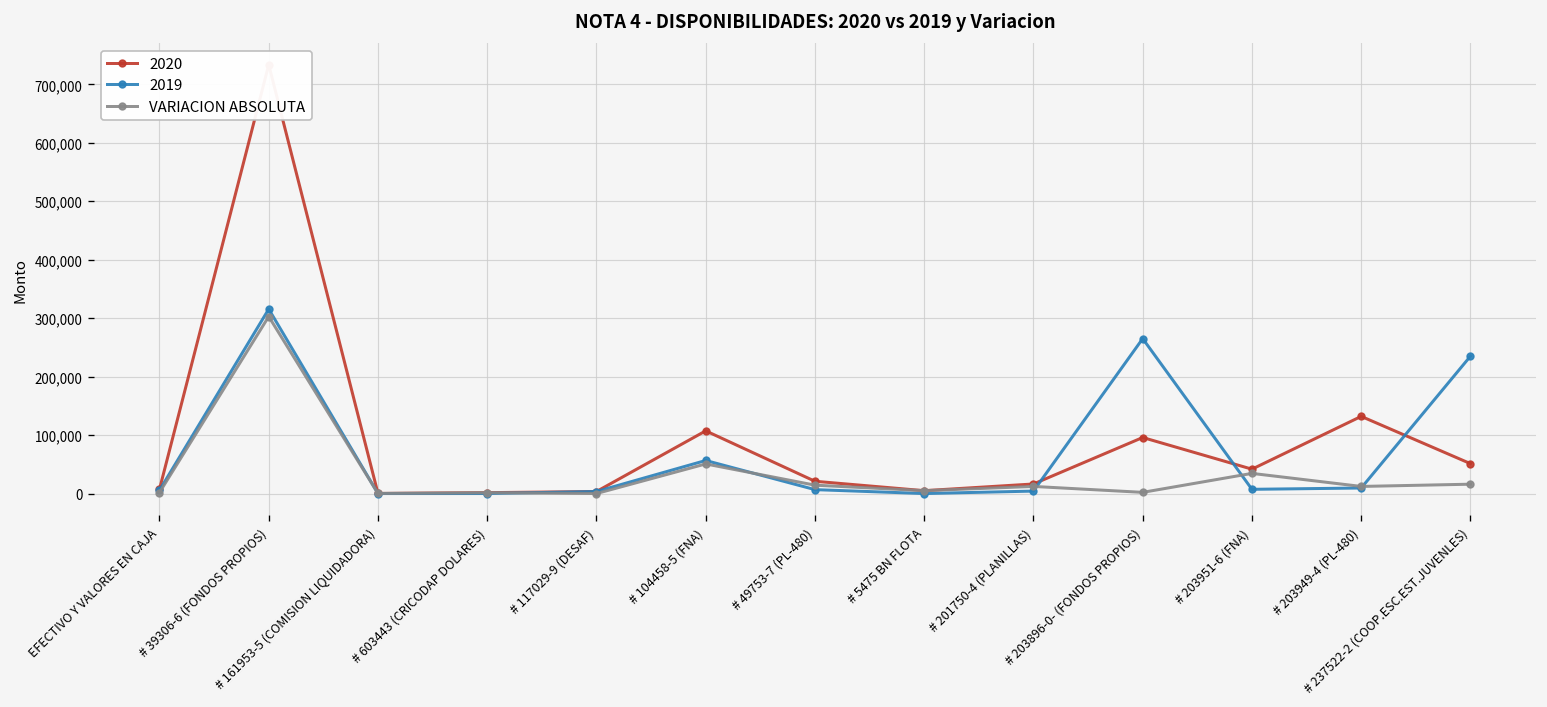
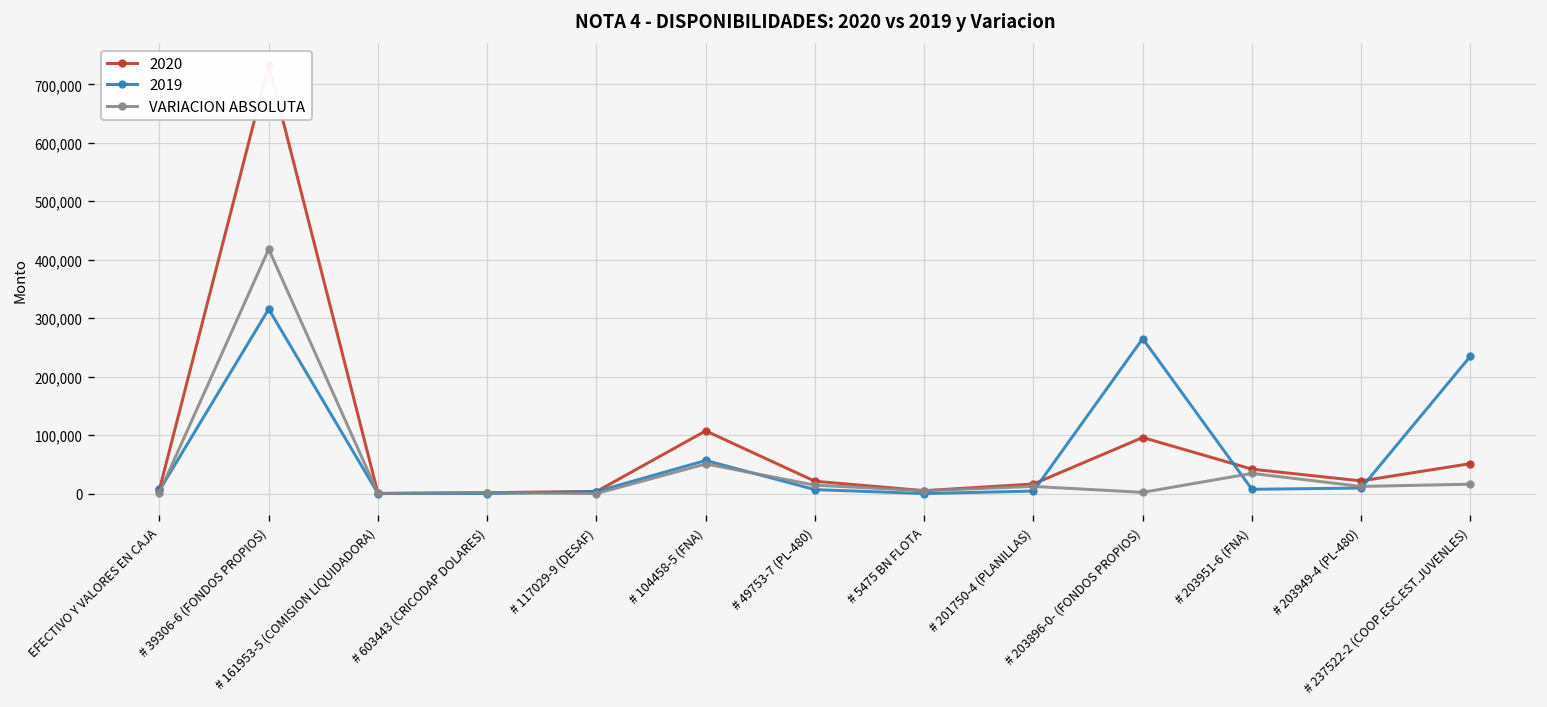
  {
    "2020": {
      "# 104458-5 (FNA)": "110,000",
      "# 49753-7 (PL-480)": "20,000",
      "# 203896-0- (FONDOS PROPIOS)": "100,000",
      "# 203951-6 (FNA)": "40,000",
-     "# 203949-4 (PL-480)": "130,000",
+     "# 203949-4 (PL-480)": "20,000",
      "# 237522-2 (COOP.ESC.EST.JUVENLES)": "50,000"
    },
    "2019": {
      "# 39306-6 (FONDOS PROPIOS)": "320,000",
      "# 104458-5 (FNA)": "60,000",
      "# 49753-7 (PL-480)": "10,000",
      "# 201750-4 (PLANILLAS)": "0",
      "# 203896-0- (FONDOS PROPIOS)": "270,000",
      "# 203951-6 (FNA)": "10,000",
      "# 237522-2 (COOP.ESC.EST.JUVENLES)": "240,000"
    },
    "VARIACION ABSOLUTA": {
-     "# 39306-6 (FONDOS PROPIOS)": "300,000",
+     "# 39306-6 (FONDOS PROPIOS)": "420,000",
      "# 104458-5 (FNA)": "50,000",
      "# 49753-7 (PL-480)": "10,000",
      "# 203896-0- (FONDOS PROPIOS)": "0",
      "# 203951-6 (FNA)": "30,000",
      "# 237522-2 (COOP.ESC.EST.JUVENLES)": "20,000"
    }
  }
